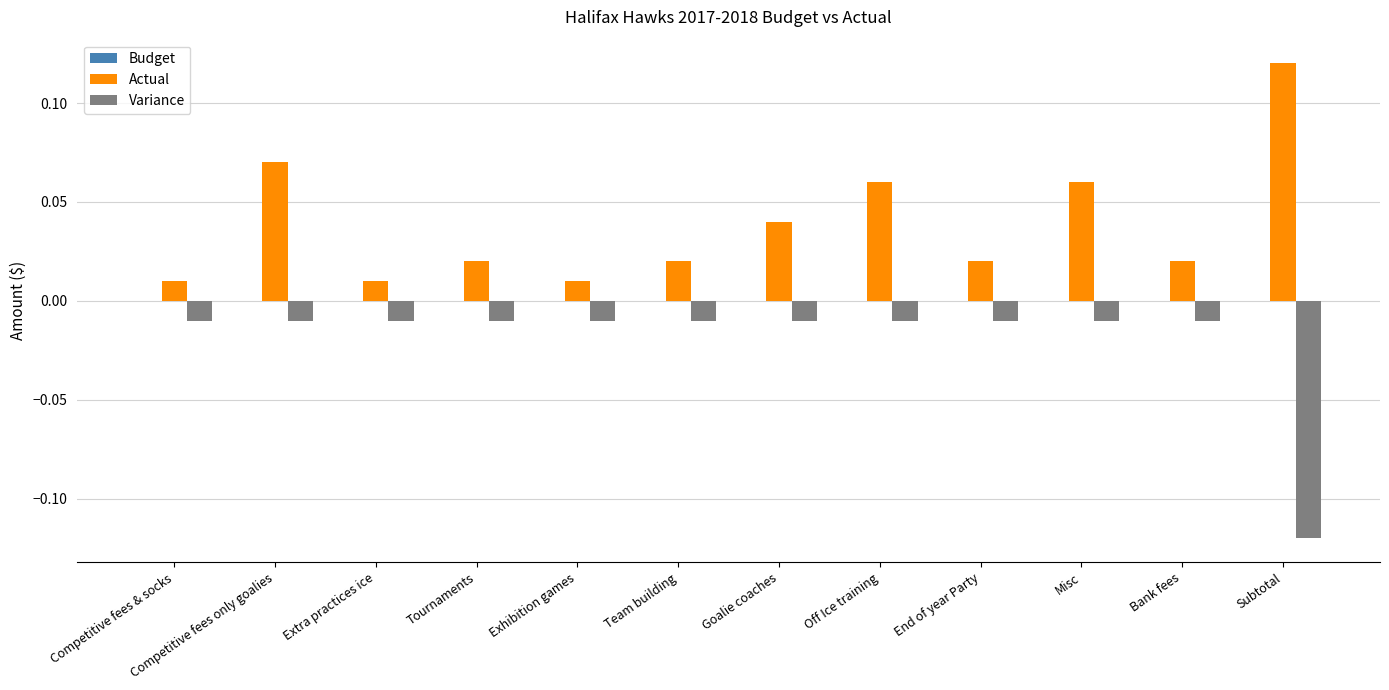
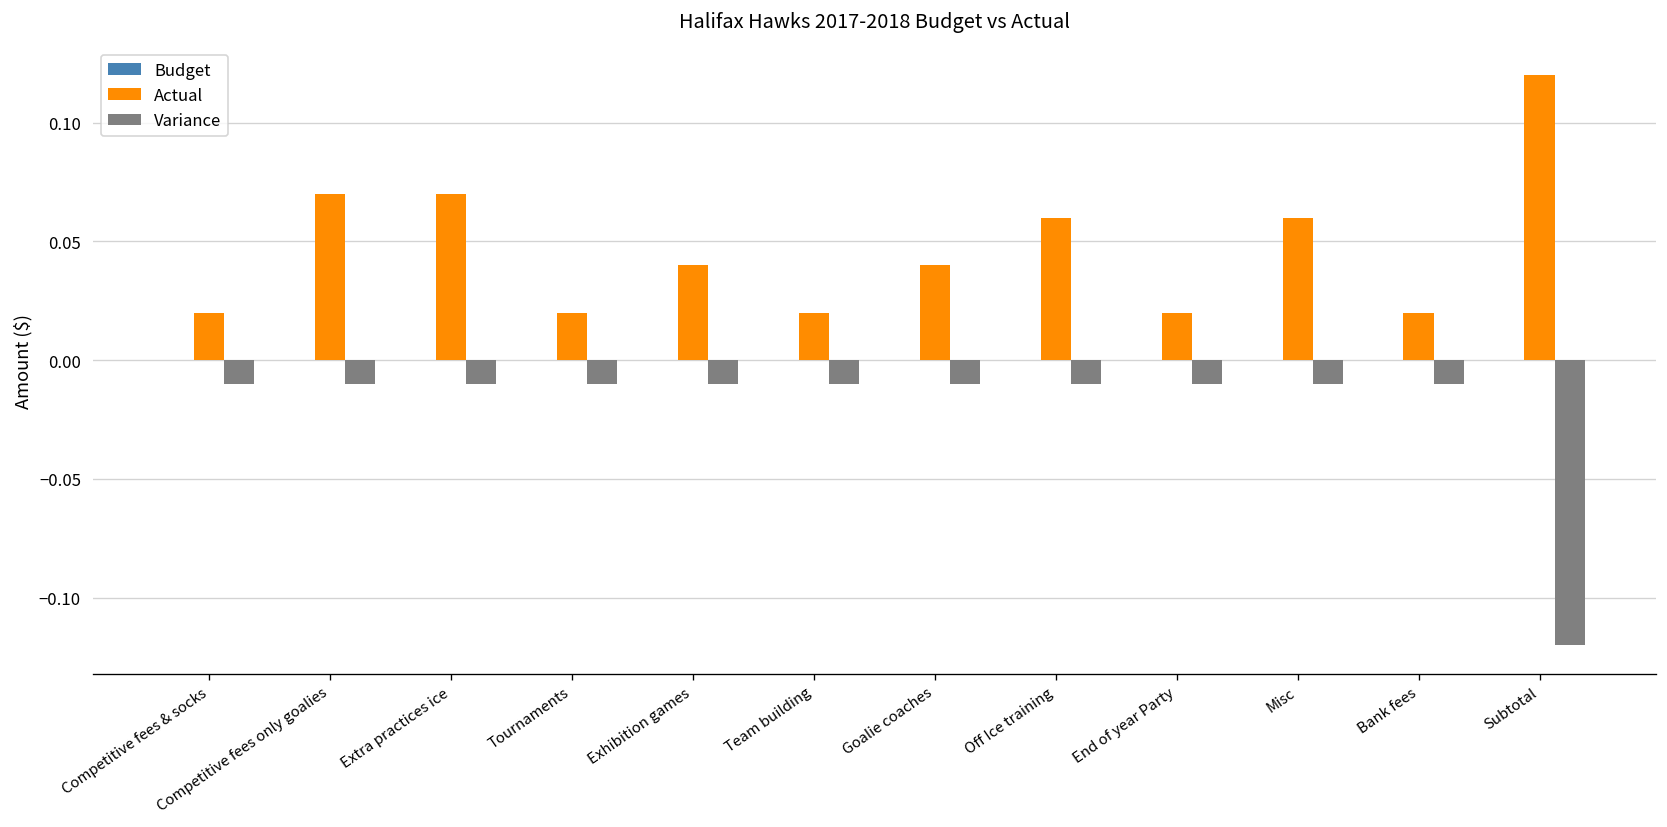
  {
    "Budget": {
      "Competitive fees & socks": 0.00,
      "Competitive fees only goalies": 0.00,
      "Extra practices ice": 0.00,
      "Tournaments": 0.00,
      "Exhibition games": 0.00,
      "Team building": 0.00,
      "Goalie coaches": 0.00,
      "Off Ice training": 0.00,
      "End of year Party": 0.00,
      "Misc": 0.00,
      "Bank fees": 0.00,
      "Subtotal": 0.00
    },
    "Actual": {
-     "Competitive fees & socks": 0.01,
+     "Competitive fees & socks": 0.02,
      "Competitive fees only goalies": 0.07,
-     "Extra practices ice": 0.01,
+     "Extra practices ice": 0.07,
      "Tournaments": 0.02,
-     "Exhibition games": 0.01,
+     "Exhibition games": 0.04,
      "Team building": 0.02,
      "Goalie coaches": 0.04,
      "Off Ice training": 0.06,
      "End of year Party": 0.02,
      "Misc": 0.06,
      "Bank fees": 0.02,
      "Subtotal": 0.12
    },
    "Variance": {
      "Competitive fees & socks": -0.01,
      "Competitive fees only goalies": -0.01,
      "Extra practices ice": -0.01,
      "Tournaments": -0.01,
      "Exhibition games": -0.01,
      "Team building": -0.01,
      "Goalie coaches": -0.01,
      "Off Ice training": -0.01,
      "End of year Party": -0.01,
      "Misc": -0.01,
      "Bank fees": -0.01,
      "Subtotal": -0.12
    }
  }
